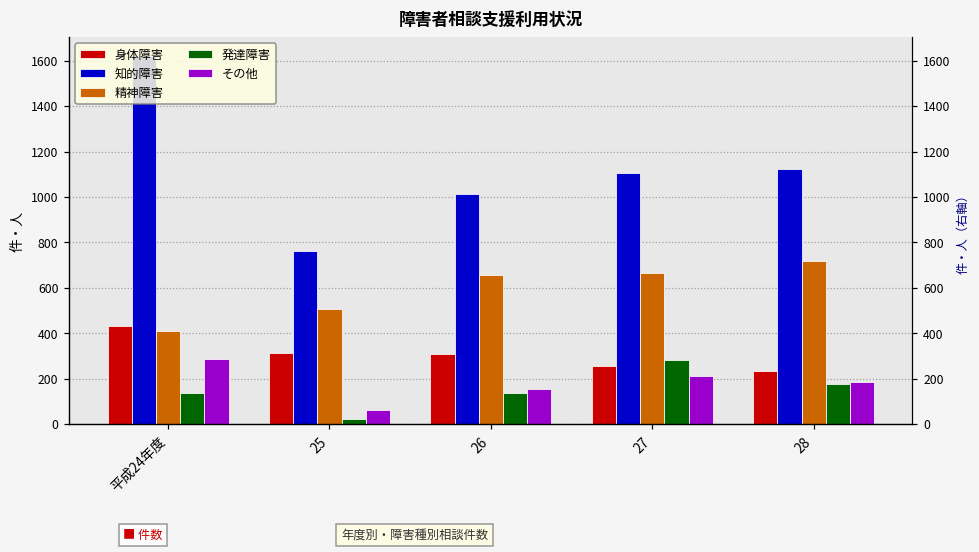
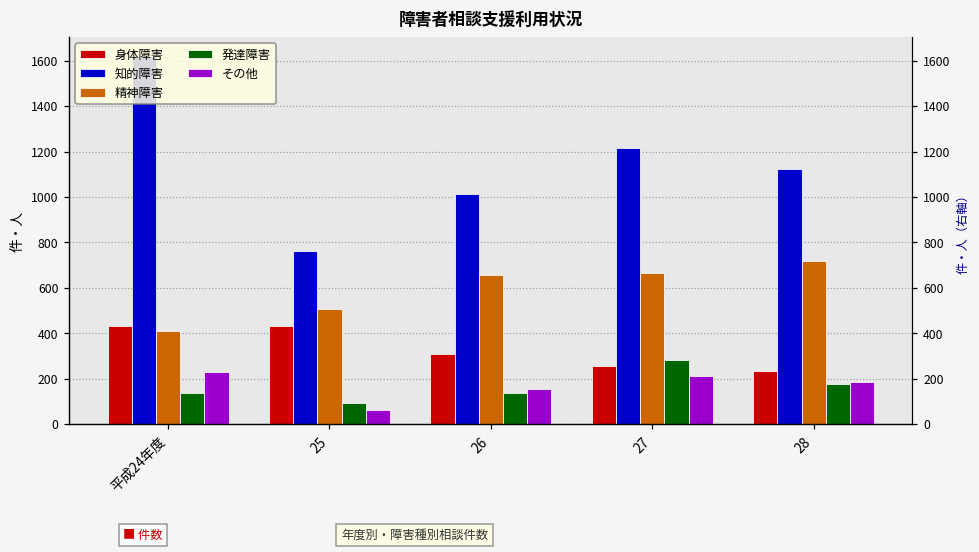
  {
    "身体障害": {
      "平成24年度": 430,
-     "25": 310,
+     "25": 430,
      "26": 310,
      "27": 260,
      "28": 230
    },
    "知的障害": {
      "25": 760,
      "26": 1010,
-     "27": 1110,
+     "27": 1220,
      "28": 1120
    },
    "精神障害": {
      "平成24年度": 410,
      "25": 510,
      "26": 660,
      "27": 670,
      "28": 720
    },
    "発達障害": {
      "平成24年度": 140,
-     "25": 20,
+     "25": 90,
      "26": 140,
      "27": 280,
      "28": 180
    },
    "その他": {
-     "平成24年度": 290,
+     "平成24年度": 230,
      "25": 60,
      "26": 160,
      "27": 210,
      "28": 190
    }
  }
